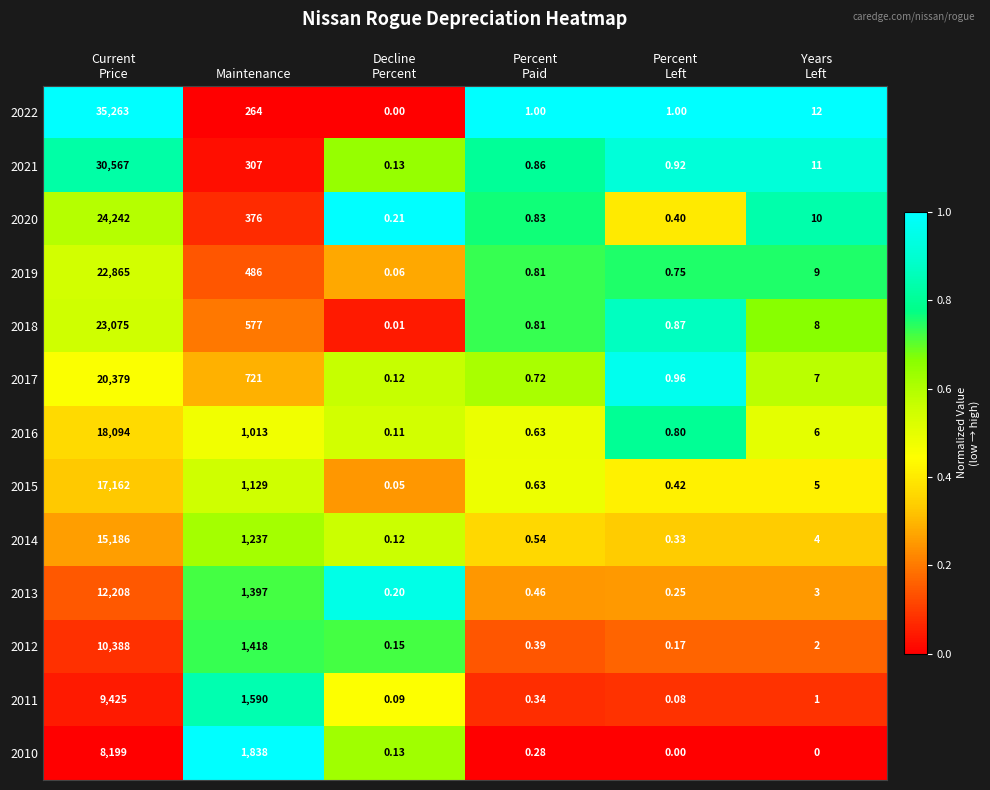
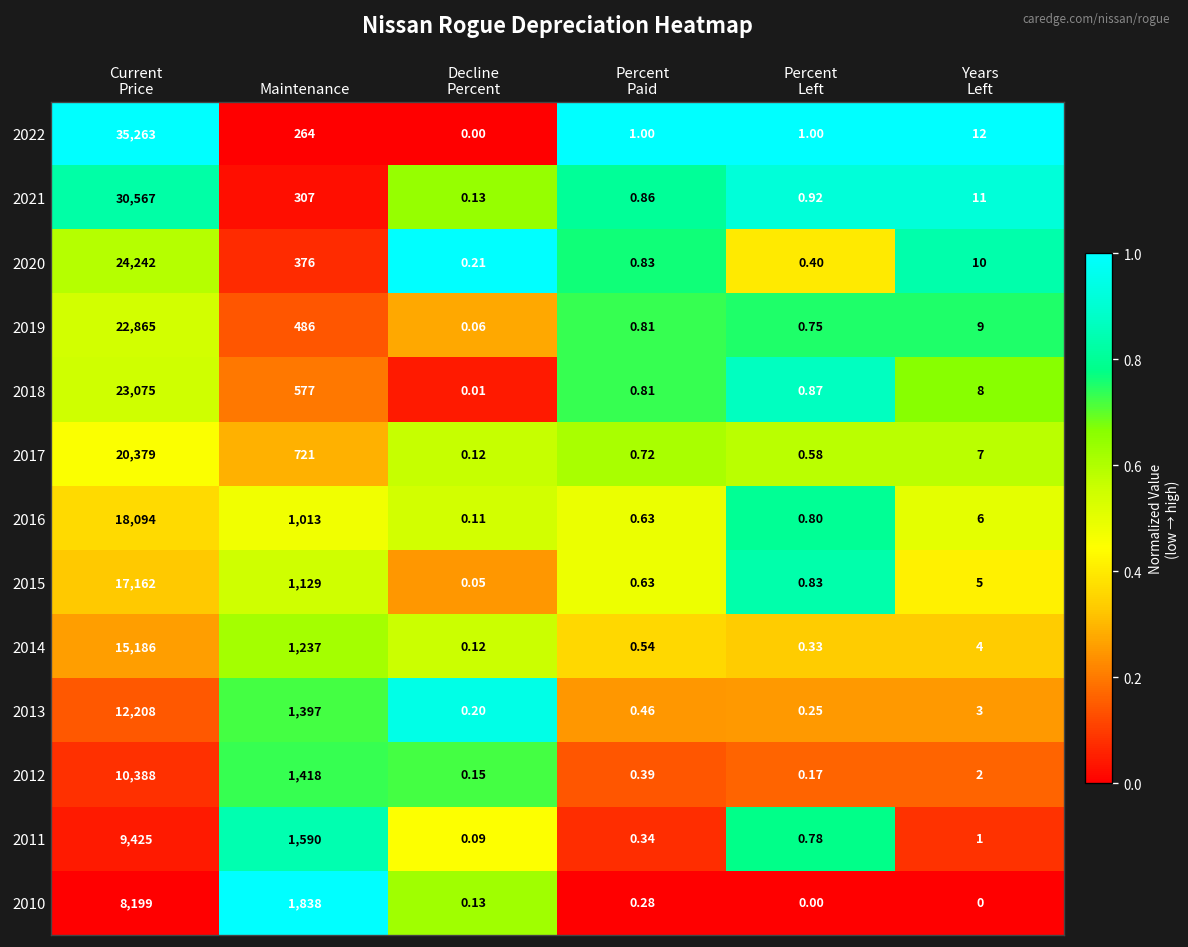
  {
    "2022": {
      "Current Price": "35,263",
      "Maintenance": "264",
      "Decline Percent": "0.00",
      "Percent Paid": "1.00",
      "Percent Left": "1.00",
      "Years Left": "12"
    },
    "2021": {
      "Current Price": "30,567",
      "Maintenance": "307",
      "Decline Percent": "0.13",
      "Percent Paid": "0.86",
      "Percent Left": "0.92",
      "Years Left": "11"
    },
    "2020": {
      "Current Price": "24,242",
      "Maintenance": "376",
      "Decline Percent": "0.21",
      "Percent Paid": "0.83",
      "Percent Left": "0.40",
      "Years Left": "10"
    },
    "2019": {
      "Current Price": "22,865",
      "Maintenance": "486",
      "Decline Percent": "0.06",
      "Percent Paid": "0.81",
      "Percent Left": "0.75",
      "Years Left": "9"
    },
    "2018": {
      "Current Price": "23,075",
      "Maintenance": "577",
      "Decline Percent": "0.01",
      "Percent Paid": "0.81",
      "Percent Left": "0.87",
      "Years Left": "8"
    },
    "2017": {
      "Current Price": "20,379",
      "Maintenance": "721",
      "Decline Percent": "0.12",
      "Percent Paid": "0.72",
-     "Percent Left": "0.96",
+     "Percent Left": "0.58",
      "Years Left": "7"
    },
    "2016": {
      "Current Price": "18,094",
      "Maintenance": "1,013",
      "Decline Percent": "0.11",
      "Percent Paid": "0.63",
      "Percent Left": "0.80",
      "Years Left": "6"
    },
    "2015": {
      "Current Price": "17,162",
      "Maintenance": "1,129",
      "Decline Percent": "0.05",
      "Percent Paid": "0.63",
-     "Percent Left": "0.42",
+     "Percent Left": "0.83",
      "Years Left": "5"
    },
    "2014": {
      "Current Price": "15,186",
      "Maintenance": "1,237",
      "Decline Percent": "0.12",
      "Percent Paid": "0.54",
      "Percent Left": "0.33",
      "Years Left": "4"
    },
    "2013": {
      "Current Price": "12,208",
      "Maintenance": "1,397",
      "Decline Percent": "0.20",
      "Percent Paid": "0.46",
      "Percent Left": "0.25",
      "Years Left": "3"
    },
    "2012": {
      "Current Price": "10,388",
      "Maintenance": "1,418",
      "Decline Percent": "0.15",
      "Percent Paid": "0.39",
      "Percent Left": "0.17",
      "Years Left": "2"
    },
    "2011": {
      "Current Price": "9,425",
      "Maintenance": "1,590",
      "Decline Percent": "0.09",
      "Percent Paid": "0.34",
-     "Percent Left": "0.08",
+     "Percent Left": "0.78",
      "Years Left": "1"
    },
    "2010": {
      "Current Price": "8,199",
      "Maintenance": "1,838",
      "Decline Percent": "0.13",
      "Percent Paid": "0.28",
      "Percent Left": "0.00",
      "Years Left": "0"
    }
  }
